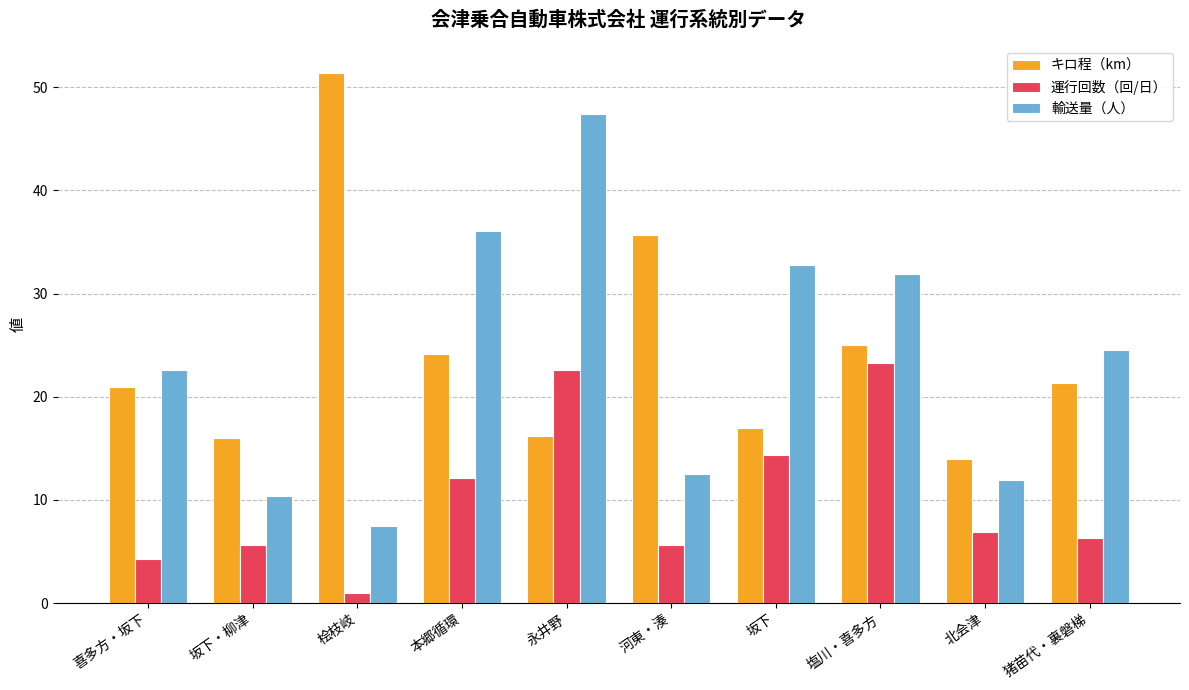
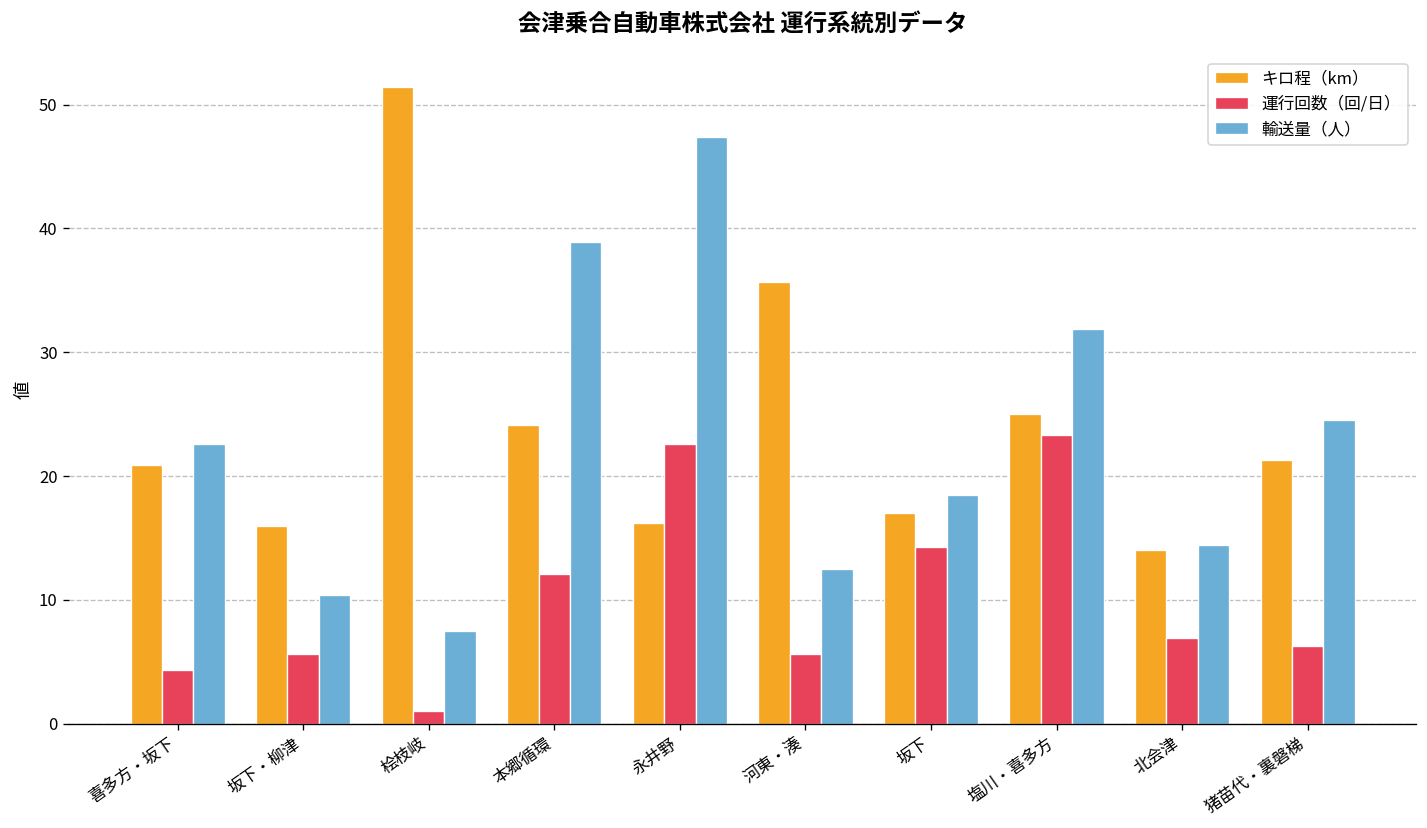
  {
    "キロ程（km）": {
      "喜多方・坂下": 20.9,
      "坂下・柳津": 16.0,
      "桧枝岐": 51.4,
      "本郷循環": 24.1,
      "永井野": 16.2,
      "河東・湊": 35.7,
      "坂下": 17.0,
      "塩川・喜多方": 25.0,
      "北会津": 14.0,
      "猪苗代・裏磐梯": 21.3
    },
    "運行回数（回/日）": {
      "喜多方・坂下": 4.3,
      "坂下・柳津": 5.6,
      "桧枝岐": 1.0,
      "本郷循環": 12.1,
      "永井野": 22.6,
      "河東・湊": 5.6,
      "坂下": 14.3,
      "塩川・喜多方": 23.3,
      "北会津": 6.9,
      "猪苗代・裏磐梯": 6.3
    },
    "輸送量（人）": {
      "喜多方・坂下": 22.6,
      "坂下・柳津": 10.4,
      "桧枝岐": 7.5,
-     "本郷循環": 36.1,
+     "本郷循環": 38.9,
      "永井野": 47.4,
      "河東・湊": 12.5,
-     "坂下": 32.8,
+     "坂下": 18.5,
      "塩川・喜多方": 31.9,
-     "北会津": 11.9,
+     "北会津": 14.4,
      "猪苗代・裏磐梯": 24.5
    }
  }
